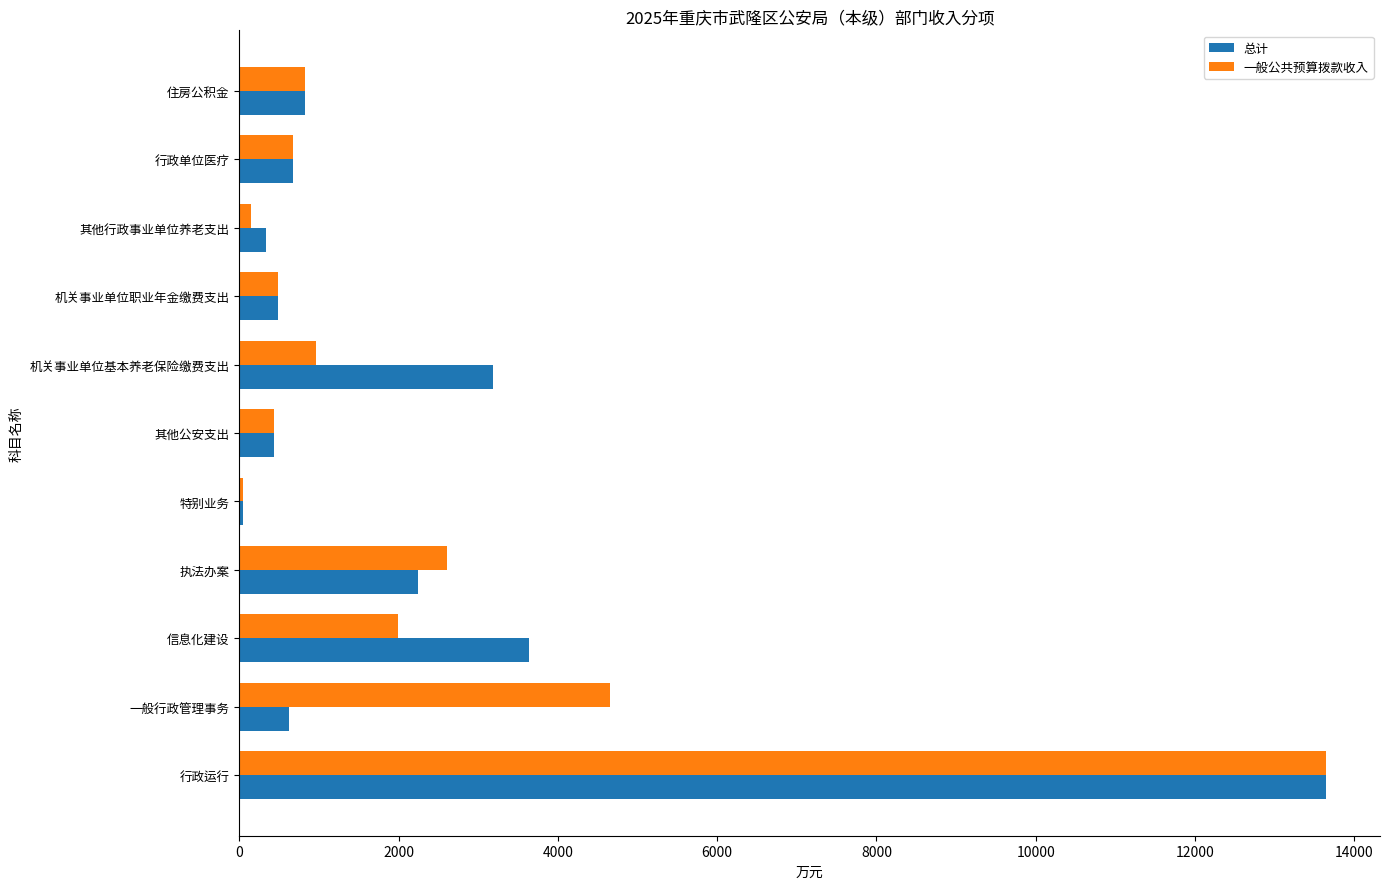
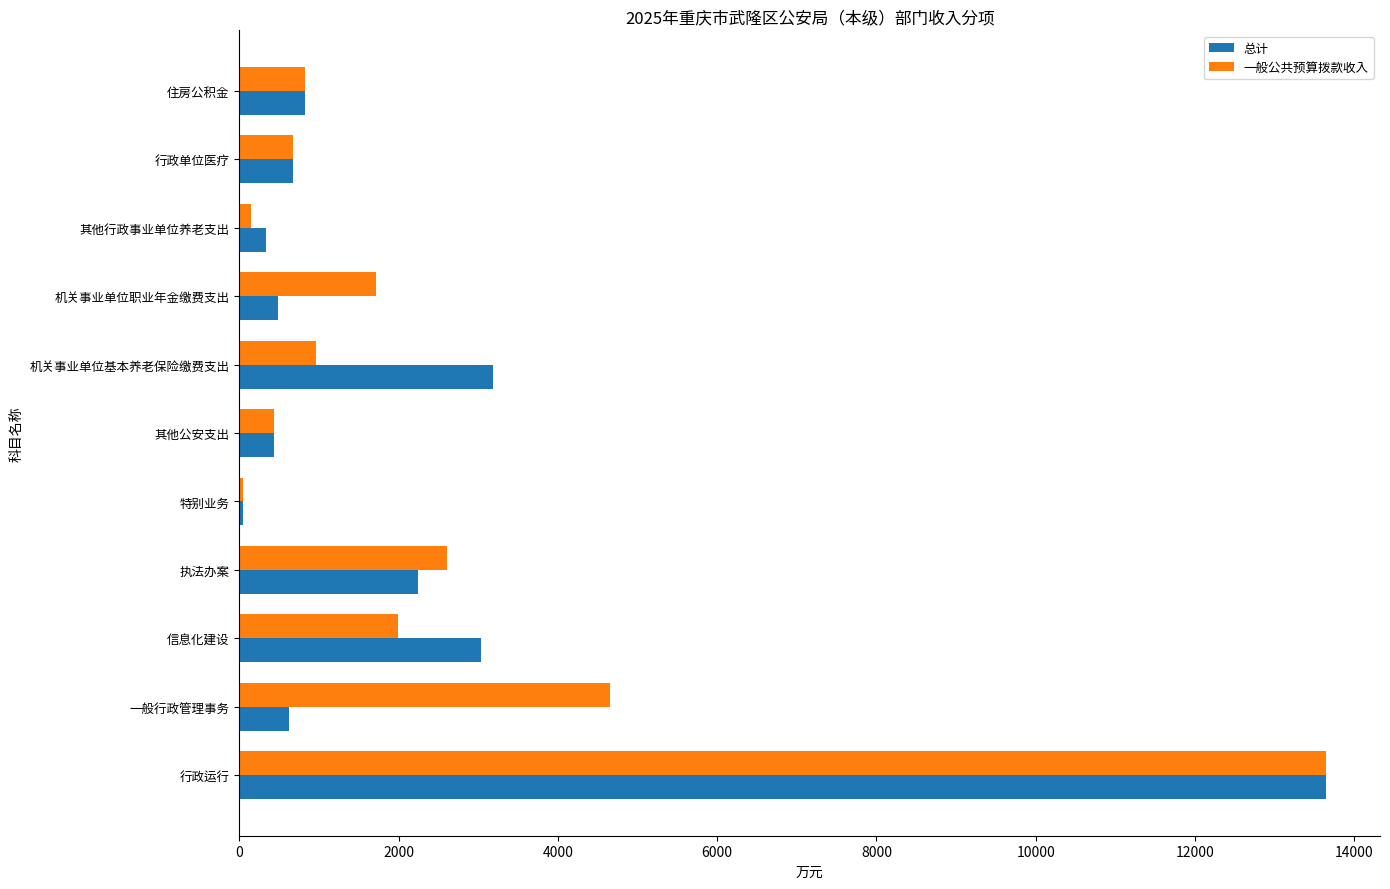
  {
    "总计": {
      "住房公积金": 800,
      "行政单位医疗": 700,
      "其他行政事业单位养老支出": 300,
      "机关事业单位职业年金缴费支出": 500,
      "机关事业单位基本养老保险缴费支出": 3200,
      "其他公安支出": 400,
      "特别业务": 100,
      "执法办案": 2200,
-     "信息化建设": 3600,
+     "信息化建设": 3000,
      "一般行政管理事务": 600,
      "行政运行": 13600
    },
    "一般公共预算拨款收入": {
      "住房公积金": 800,
      "行政单位医疗": 700,
      "其他行政事业单位养老支出": 200,
-     "机关事业单位职业年金缴费支出": 500,
+     "机关事业单位职业年金缴费支出": 1700,
      "机关事业单位基本养老保险缴费支出": 1000,
      "其他公安支出": 400,
      "特别业务": 100,
      "执法办案": 2600,
      "信息化建设": 2000,
      "一般行政管理事务": 4700,
      "行政运行": 13600
    }
  }
